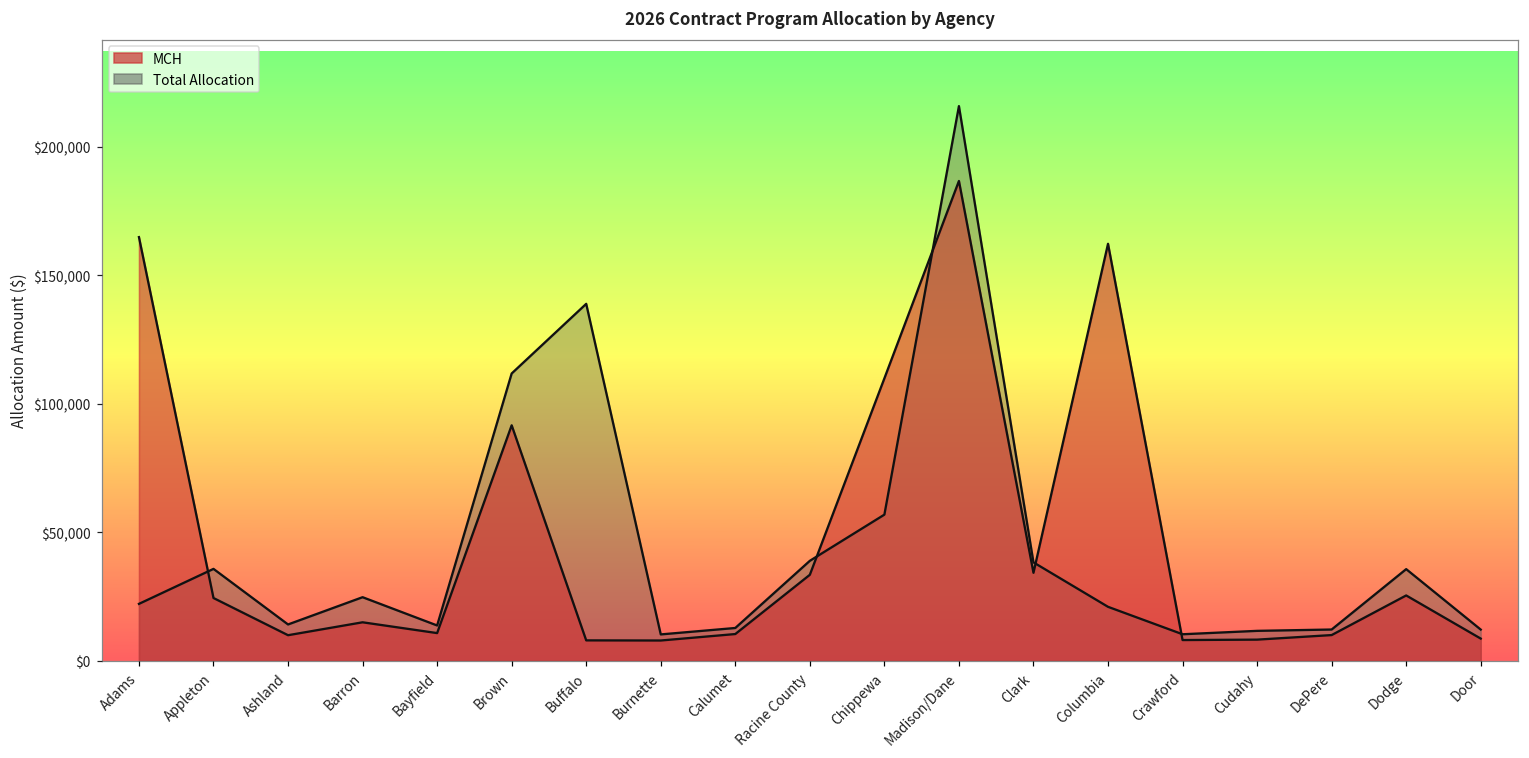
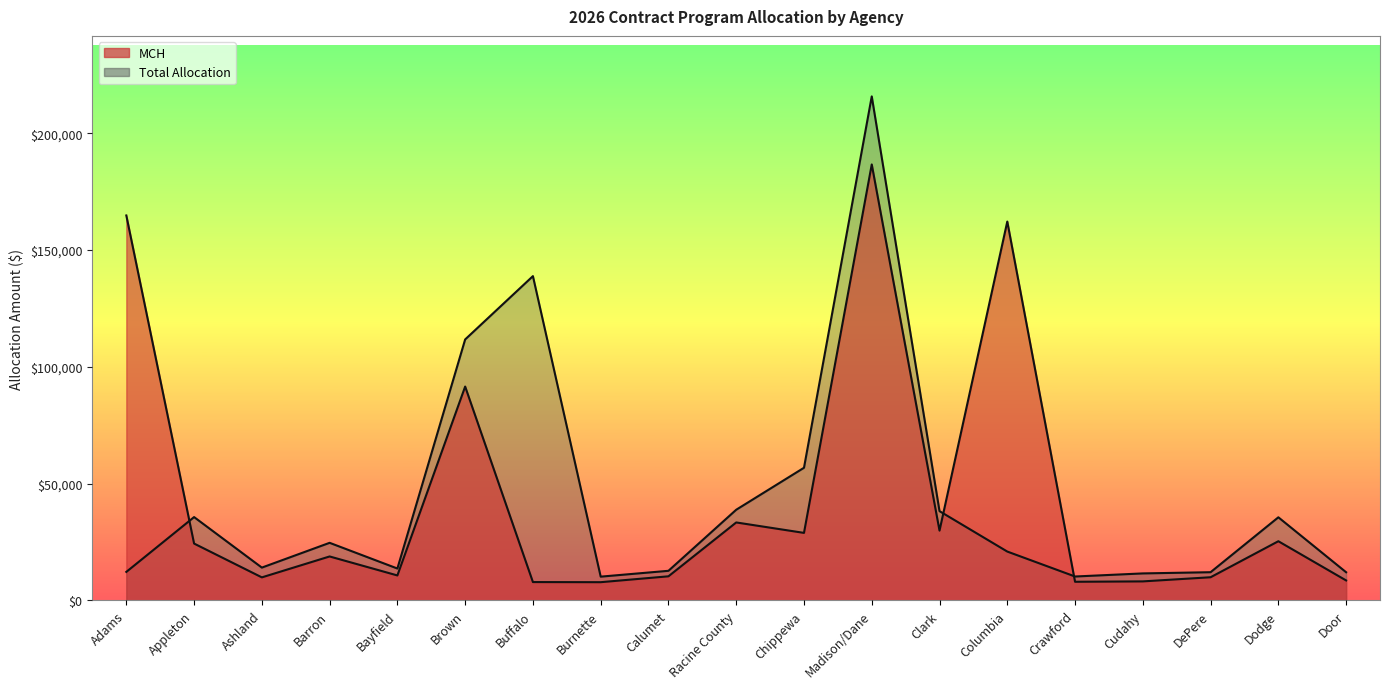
  {
    "MCH": {
      "Adams": "$165,000",
      "Appleton": "$24,000",
      "Ashland": "$10,000",
-     "Barron": "$15,000",
+     "Barron": "$19,000",
      "Bayfield": "$11,000",
      "Brown": "$92,000",
      "Buffalo": "$8,000",
      "Burnette": "$8,000",
      "Calumet": "$10,000",
      "Racine County": "$33,000",
-     "Chippewa": "$110,000",
+     "Chippewa": "$29,000",
      "Madison/Dane": "$187,000",
-     "Clark": "$34,000",
+     "Clark": "$30,000",
      "Columbia": "$162,000",
      "Crawford": "$8,000",
      "Cudahy": "$8,000",
      "DePere": "$10,000",
      "Dodge": "$25,000",
      "Door": "$9,000"
    },
    "Total Allocation": {
-     "Adams": "$22,000",
+     "Adams": "$12,000",
      "Appleton": "$36,000",
      "Ashland": "$14,000",
      "Barron": "$25,000",
      "Bayfield": "$14,000",
      "Brown": "$112,000",
      "Buffalo": "$139,000",
      "Burnette": "$10,000",
      "Calumet": "$13,000",
      "Racine County": "$39,000",
      "Chippewa": "$57,000",
      "Madison/Dane": "$216,000",
      "Clark": "$38,000",
      "Columbia": "$21,000",
      "Crawford": "$10,000",
      "Cudahy": "$12,000",
      "DePere": "$12,000",
      "Dodge": "$36,000",
      "Door": "$12,000"
    }
  }
